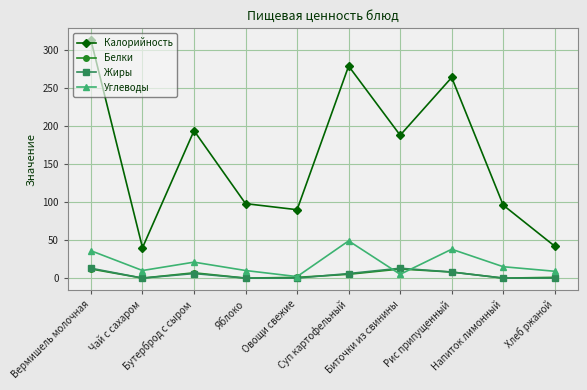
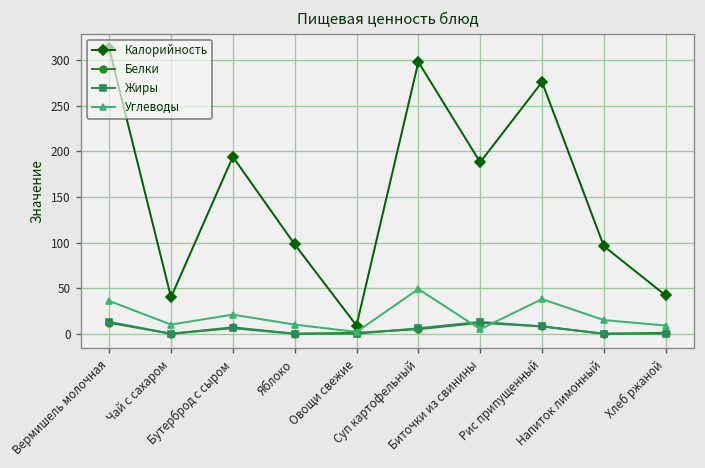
  {
    "Калорийность": {
      "Чай с сахаром": 40,
      "Бутерброд с сыром": 190,
      "Яблоко": 100,
-     "Овощи свежие": 90,
-     "Суп картофельный": 280,
+     "Овощи свежие": 10,
+     "Суп картофельный": 300,
      "Биточки из свинины": 190,
-     "Рис припущенный": 260,
+     "Рис припущенный": 280,
      "Напиток лимонный": 100,
      "Хлеб ржаной": 40
    }
  }
